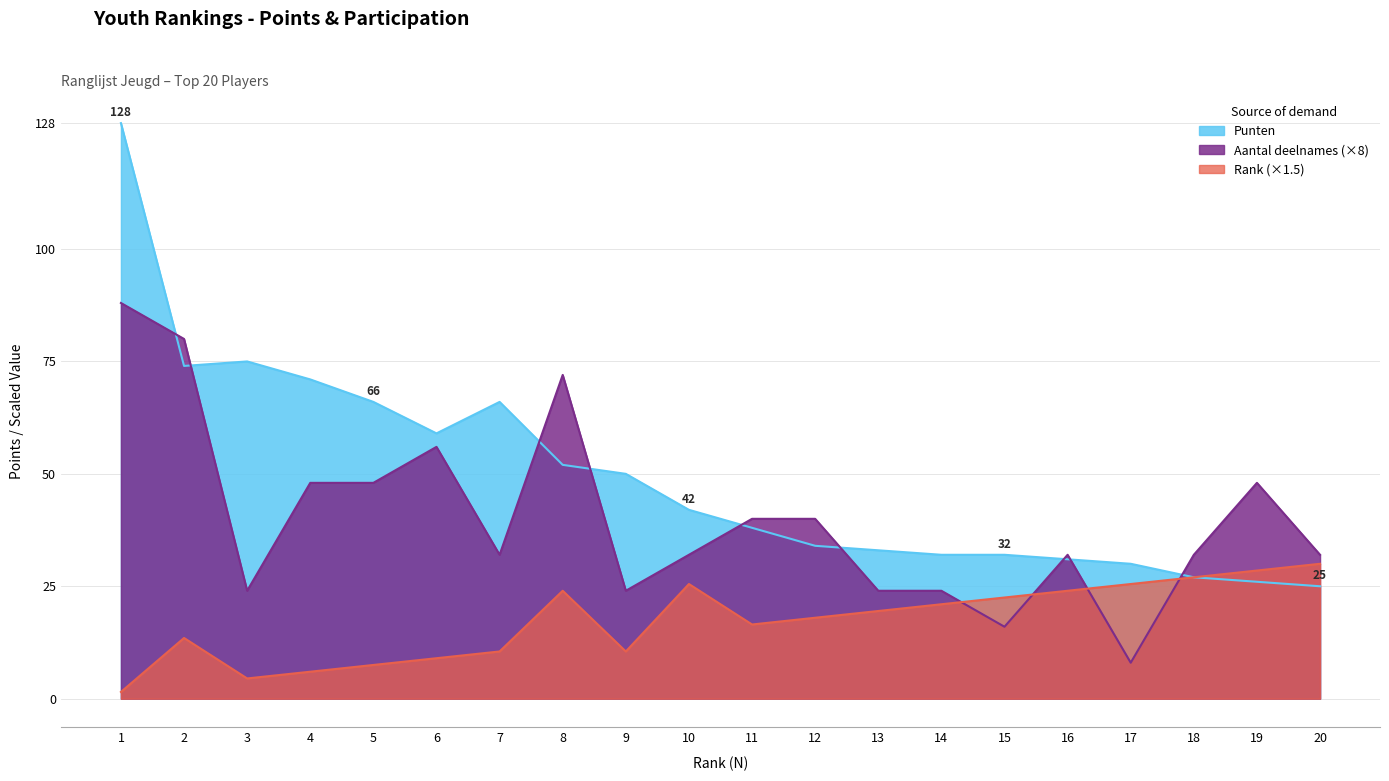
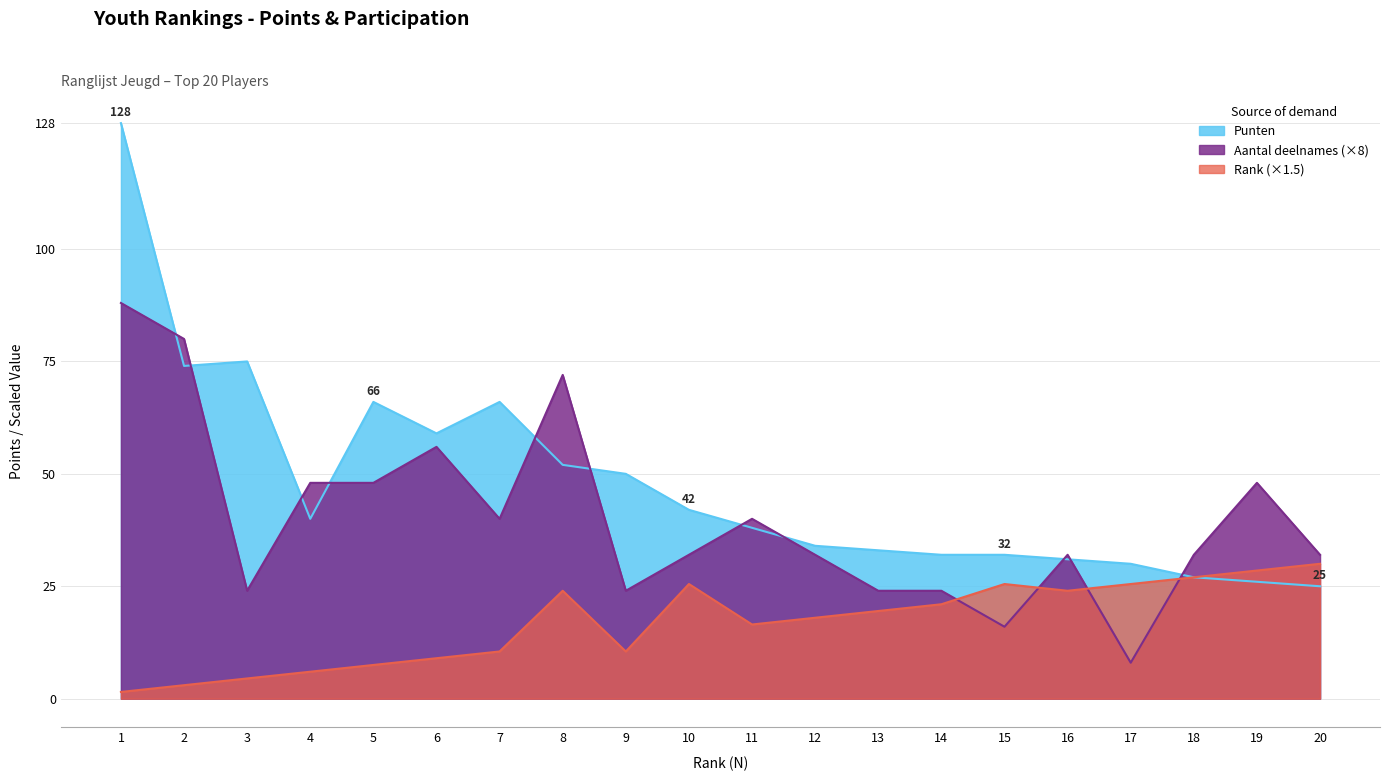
  {
    "Punten": {
      "2": 74,
      "3": 75,
-     "4": 71,
+     "4": 40,
      "6": 59,
      "7": 66,
      "8": 52,
      "9": 50,
      "11": 38,
      "12": 34,
      "13": 33,
      "14": 32,
      "16": 31,
      "17": 30,
      "19": 26
    },
    "Aantal deelnames (×8)": {
      "1": 88,
      "2": 80,
      "3": 24,
      "4": 48,
      "5": 48,
      "6": 56,
-     "7": 32,
+     "7": 40,
      "8": 72,
      "9": 24,
      "10": 32,
      "11": 40,
-     "12": 40,
+     "12": 32,
      "13": 24,
      "14": 24,
      "15": 16,
      "16": 32,
      "17": 8,
      "18": 32,
      "19": 48,
      "20": 32
    },
    "Rank (×1.5)": {
      "1": 2,
-     "2": 14,
+     "2": 3,
      "3": 5,
      "4": 6,
      "5": 8,
      "6": 9,
      "7": 11,
      "8": 24,
      "9": 11,
      "10": 26,
      "11": 17,
      "12": 18,
      "13": 20,
      "14": 21,
-     "15": 23,
+     "15": 26,
      "16": 24,
      "17": 26,
      "19": 29,
      "20": 30
    }
  }
